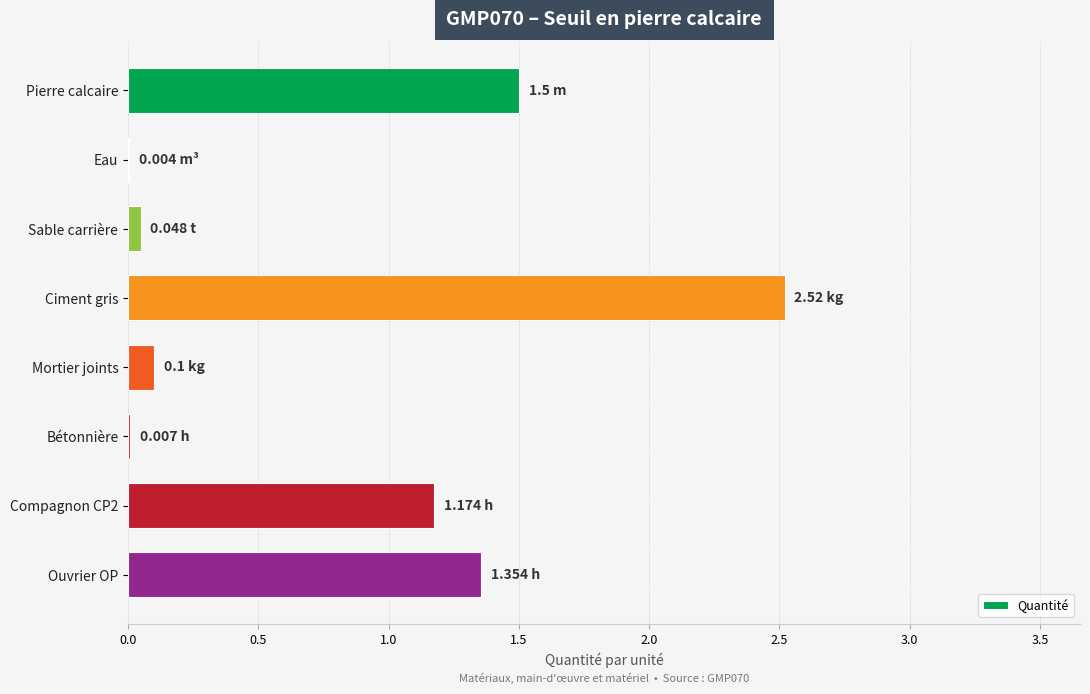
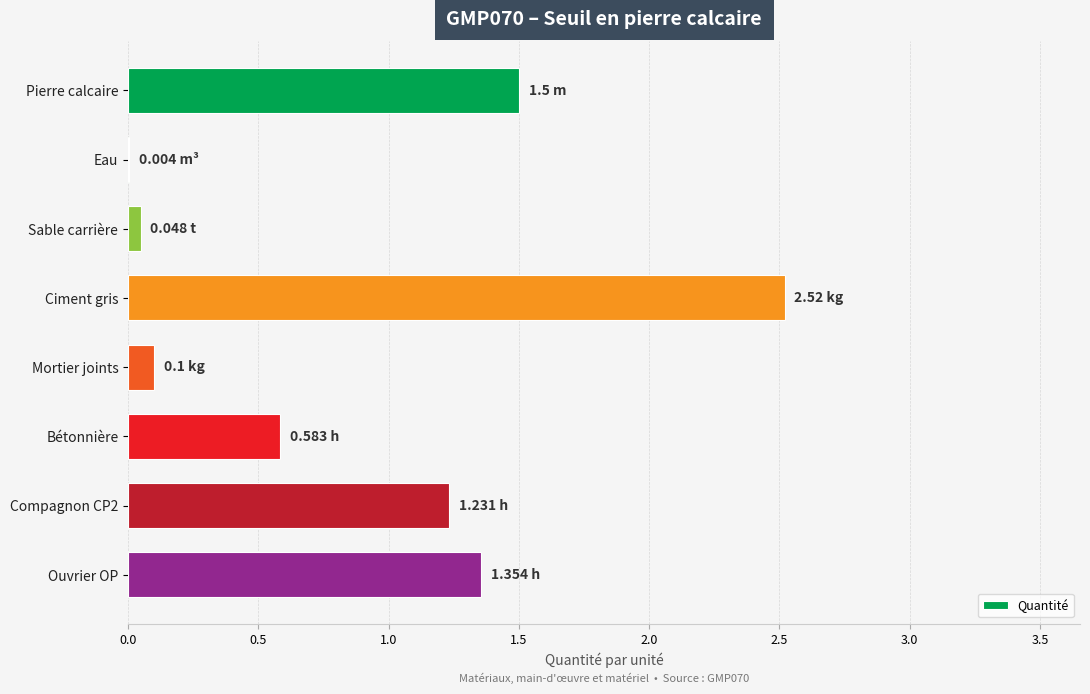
  {
    "Pierre calcaire": 1.5,
    "Eau": 0.004,
    "Sable carrière": 0.048,
    "Ciment gris": 2.52,
    "Mortier joints": 0.1,
-   "Bétonnière": 0.007,
-   "Compagnon CP2": 1.174,
+   "Bétonnière": 0.583,
+   "Compagnon CP2": 1.231,
    "Ouvrier OP": 1.354
  }
